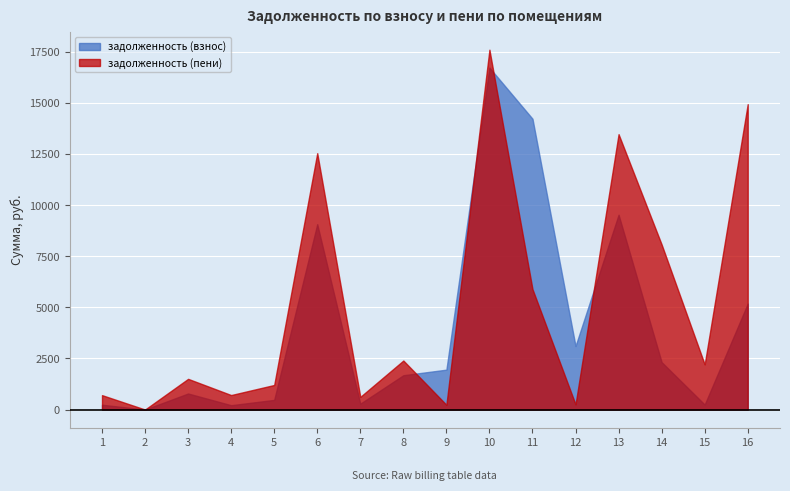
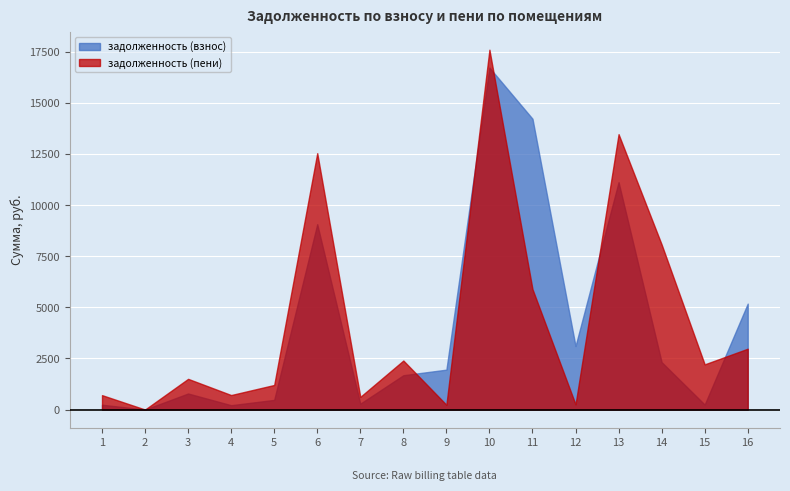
  {
    "задолженность (взнос)": {
      "1": 200,
      "3": 800,
      "4": 200,
      "5": 500,
      "6": 9100,
      "7": 300,
      "8": 1700,
      "9": 2000,
      "10": 16700,
      "11": 14200,
      "12": 3100,
-     "13": 9500,
+     "13": 11100,
      "14": 2300,
      "15": 200,
      "16": 5200
    },
    "задолженность (пени)": {
      "1": 700,
      "3": 1500,
      "4": 700,
      "5": 1200,
      "6": 12500,
      "7": 600,
      "8": 2400,
      "9": 200,
      "10": 17600,
      "11": 5900,
      "12": 300,
      "13": 13500,
      "14": 8100,
      "15": 2200,
-     "16": 14900
+     "16": 3000
    }
  }
